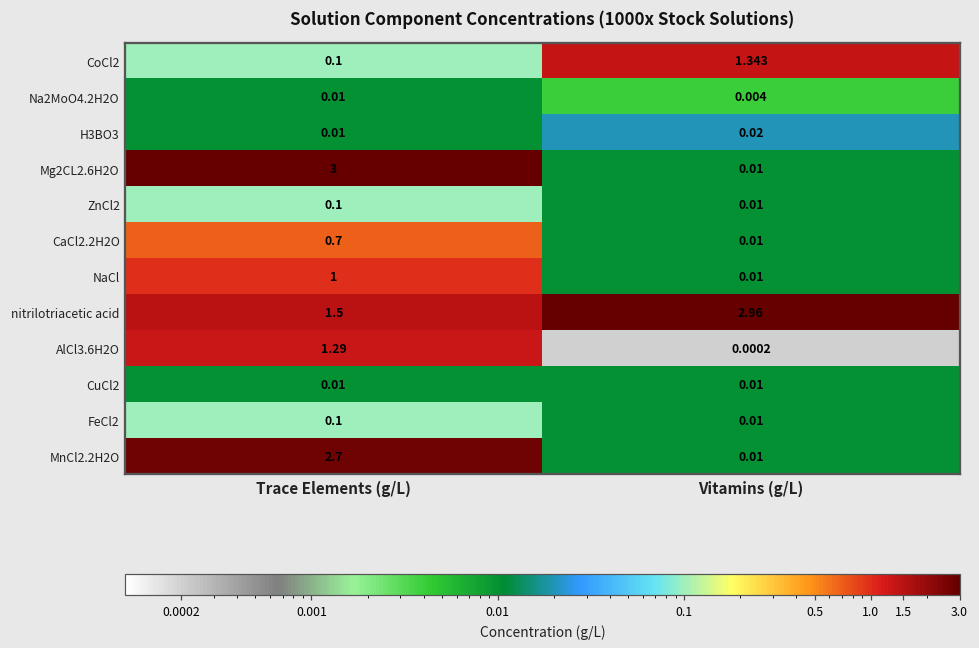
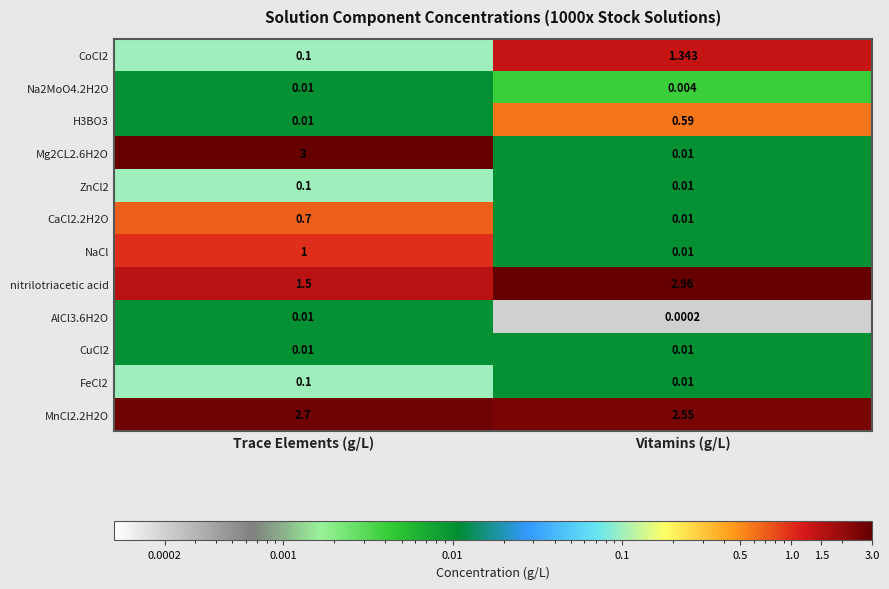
  {
    "CoCl2": {
      "Trace Elements (g/L)": 0.1,
      "Vitamins (g/L)": 1.343
    },
    "Na2MoO4.2H2O": {
      "Trace Elements (g/L)": 0.01,
      "Vitamins (g/L)": 0.004
    },
    "H3BO3": {
      "Trace Elements (g/L)": 0.01,
-     "Vitamins (g/L)": 0.02
+     "Vitamins (g/L)": 0.59
    },
    "Mg2CL2.6H2O": {
      "Trace Elements (g/L)": 3,
      "Vitamins (g/L)": 0.01
    },
    "ZnCl2": {
      "Trace Elements (g/L)": 0.1,
      "Vitamins (g/L)": 0.01
    },
    "CaCl2.2H2O": {
      "Trace Elements (g/L)": 0.7,
      "Vitamins (g/L)": 0.01
    },
    "NaCl": {
      "Trace Elements (g/L)": 1,
      "Vitamins (g/L)": 0.01
    },
    "nitrilotriacetic acid": {
      "Trace Elements (g/L)": 1.5,
      "Vitamins (g/L)": 2.96
    },
    "AlCl3.6H2O": {
-     "Trace Elements (g/L)": 1.29,
+     "Trace Elements (g/L)": 0.01,
      "Vitamins (g/L)": 0.0002
    },
    "CuCl2": {
      "Trace Elements (g/L)": 0.01,
      "Vitamins (g/L)": 0.01
    },
    "FeCl2": {
      "Trace Elements (g/L)": 0.1,
      "Vitamins (g/L)": 0.01
    },
    "MnCl2.2H2O": {
      "Trace Elements (g/L)": 2.7,
-     "Vitamins (g/L)": 0.01
+     "Vitamins (g/L)": 2.55
    }
  }
